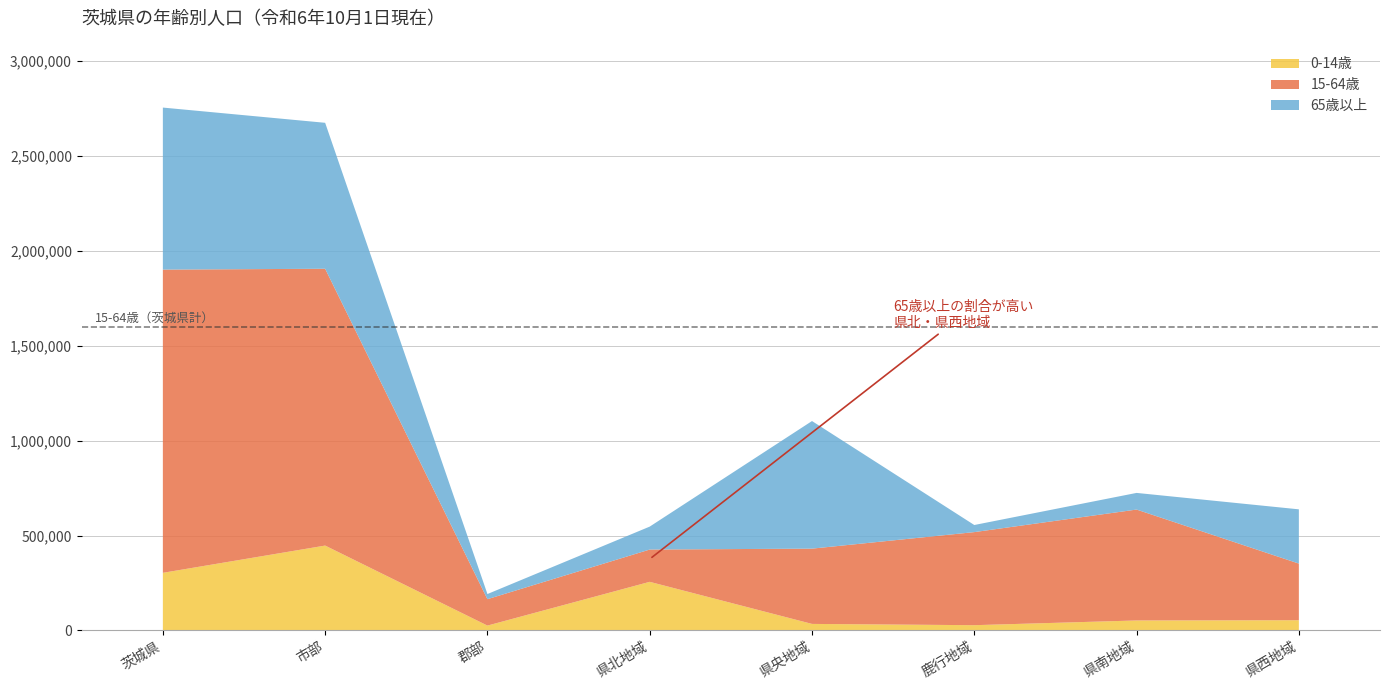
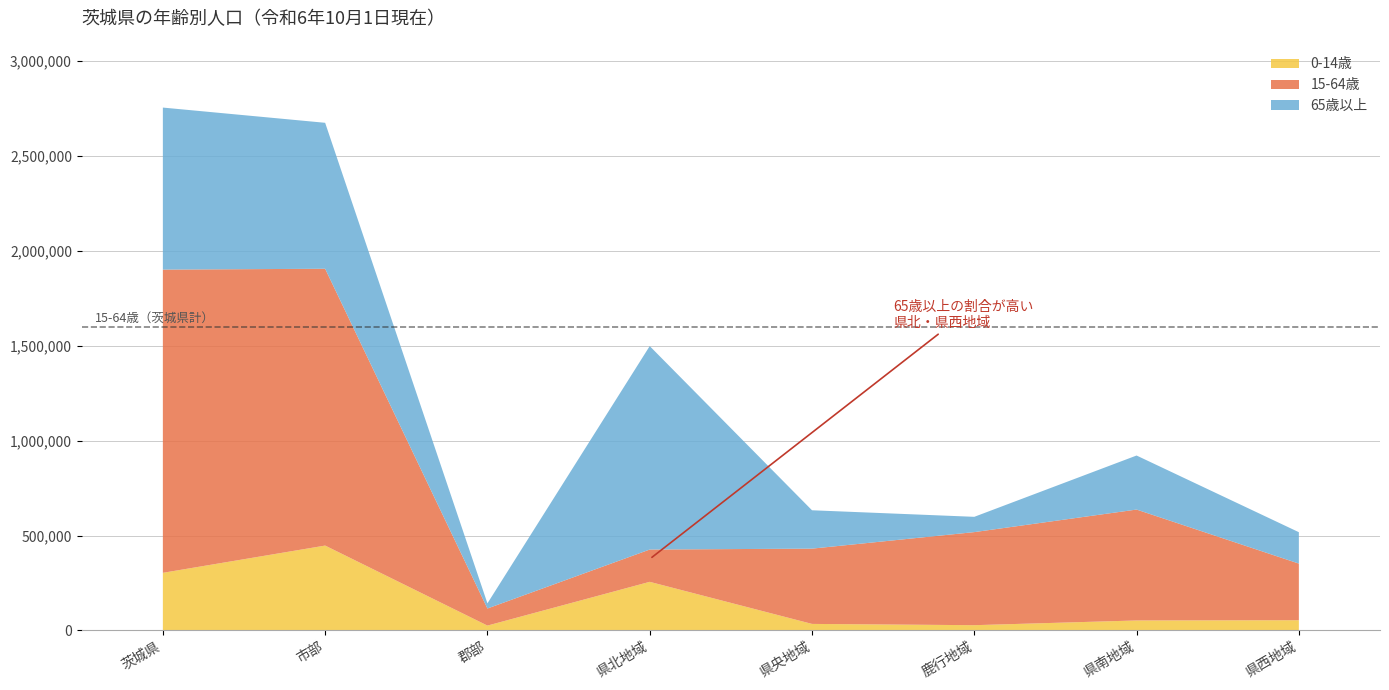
  {
    "0-14歳": {
      "茨城県": "300,000",
      "市部": "450,000",
      "郡部": "30,000",
      "県北地域": "260,000",
      "県央地域": "30,000",
      "鹿行地域": "30,000",
      "県南地域": "50,000",
      "県西地域": "50,000"
    },
    "15-64歳": {
      "茨城県": "1,600,000",
      "市部": "1,460,000",
-     "郡部": "140,000",
+     "郡部": "90,000",
      "県北地域": "170,000",
      "県南地域": "580,000",
      "県西地域": "300,000"
    },
    "65歳以上": {
      "茨城県": "850,000",
      "市部": "770,000",
      "郡部": "30,000",
-     "県北地域": "120,000",
-     "県央地域": "670,000",
-     "鹿行地域": "40,000",
-     "県南地域": "90,000",
-     "県西地域": "290,000"
+     "県北地域": "1,070,000",
+     "県央地域": "200,000",
+     "鹿行地域": "80,000",
+     "県南地域": "280,000",
+     "県西地域": "170,000"
    }
  }
